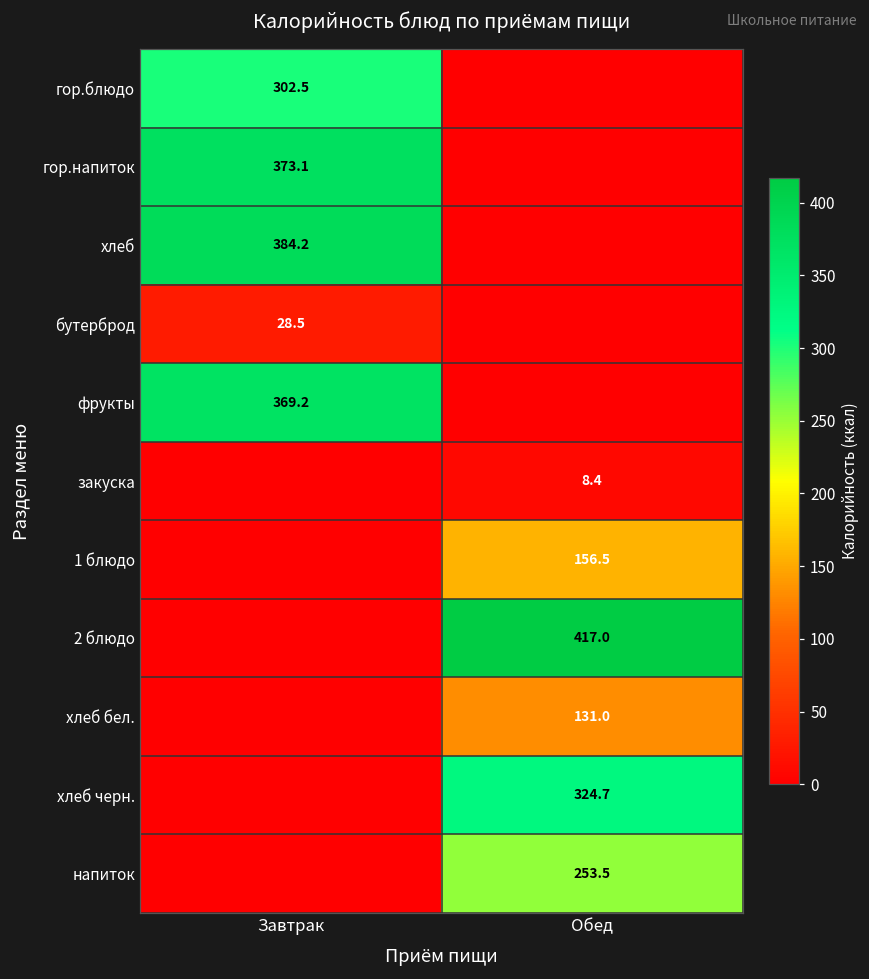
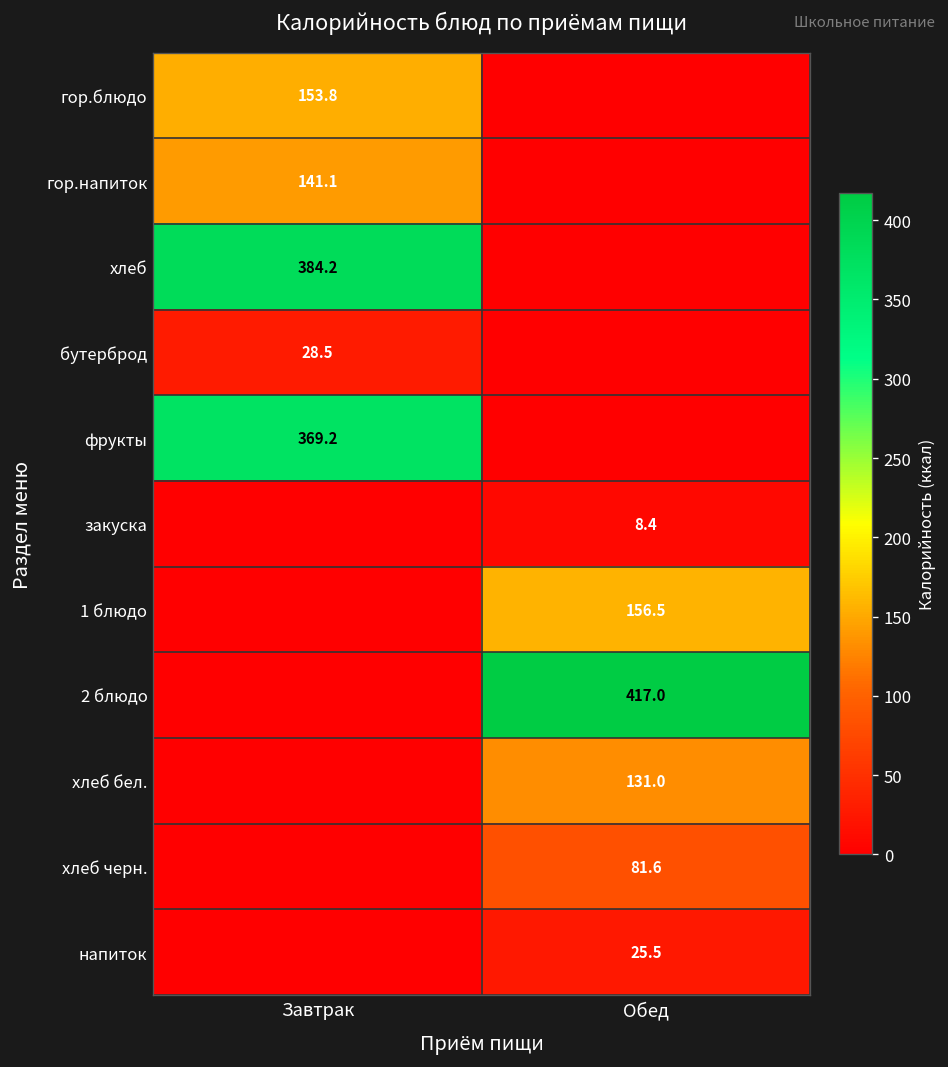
  {
    "гор.блюдо": {
-     "Завтрак": 302.5
+     "Завтрак": 153.8
    },
    "гор.напиток": {
-     "Завтрак": 373.1
+     "Завтрак": 141.1
    },
    "хлеб": {
      "Завтрак": 384.2
    },
    "бутерброд": {
      "Завтрак": 28.5
    },
    "фрукты": {
      "Завтрак": 369.2
    },
    "закуска": {
      "Обед": 8.4
    },
    "1 блюдо": {
      "Обед": 156.5
    },
    "2 блюдо": {
      "Обед": 417.0
    },
    "хлеб бел.": {
      "Обед": 131.0
    },
    "хлеб черн.": {
-     "Обед": 324.7
+     "Обед": 81.6
    },
    "напиток": {
-     "Обед": 253.5
+     "Обед": 25.5
    }
  }
